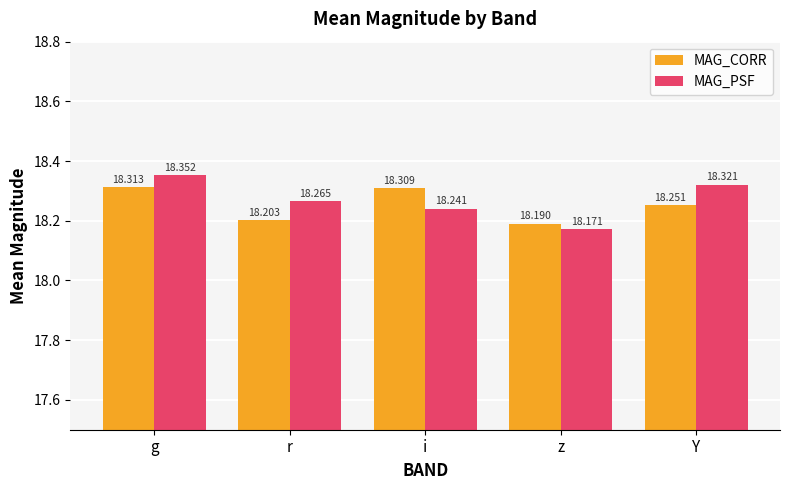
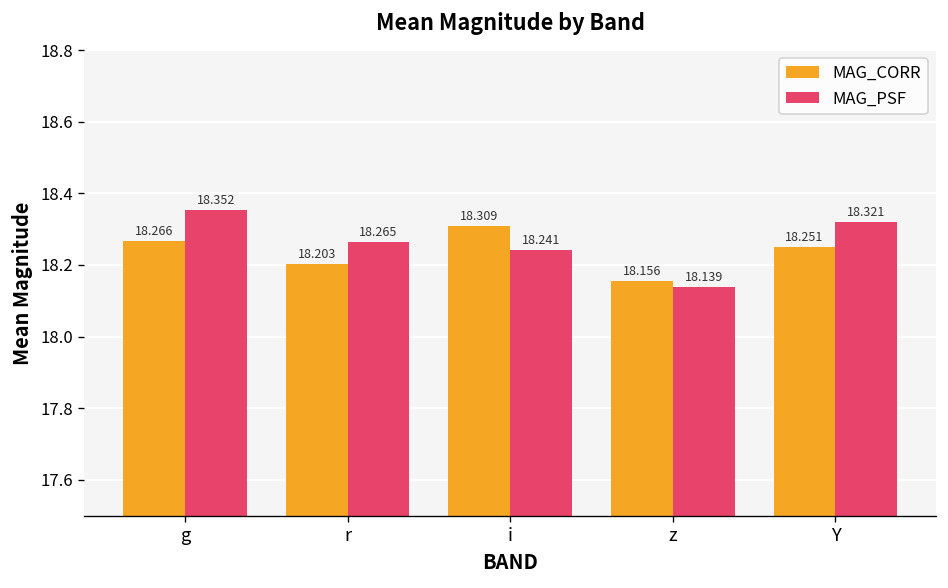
  {
    "MAG_CORR": {
-     "g": 18.313,
+     "g": 18.266,
      "r": 18.203,
      "i": 18.309,
-     "z": 18.190,
+     "z": 18.156,
      "Y": 18.251
    },
    "MAG_PSF": {
      "g": 18.352,
      "r": 18.265,
      "i": 18.241,
-     "z": 18.171,
+     "z": 18.139,
      "Y": 18.321
    }
  }
